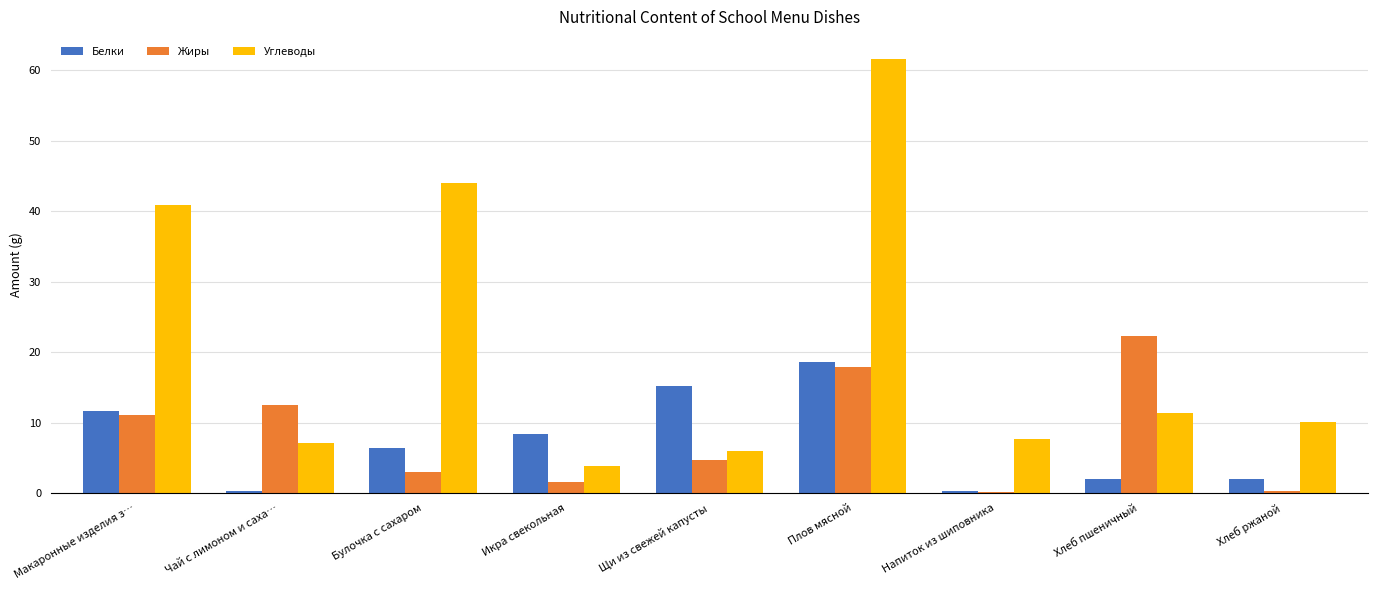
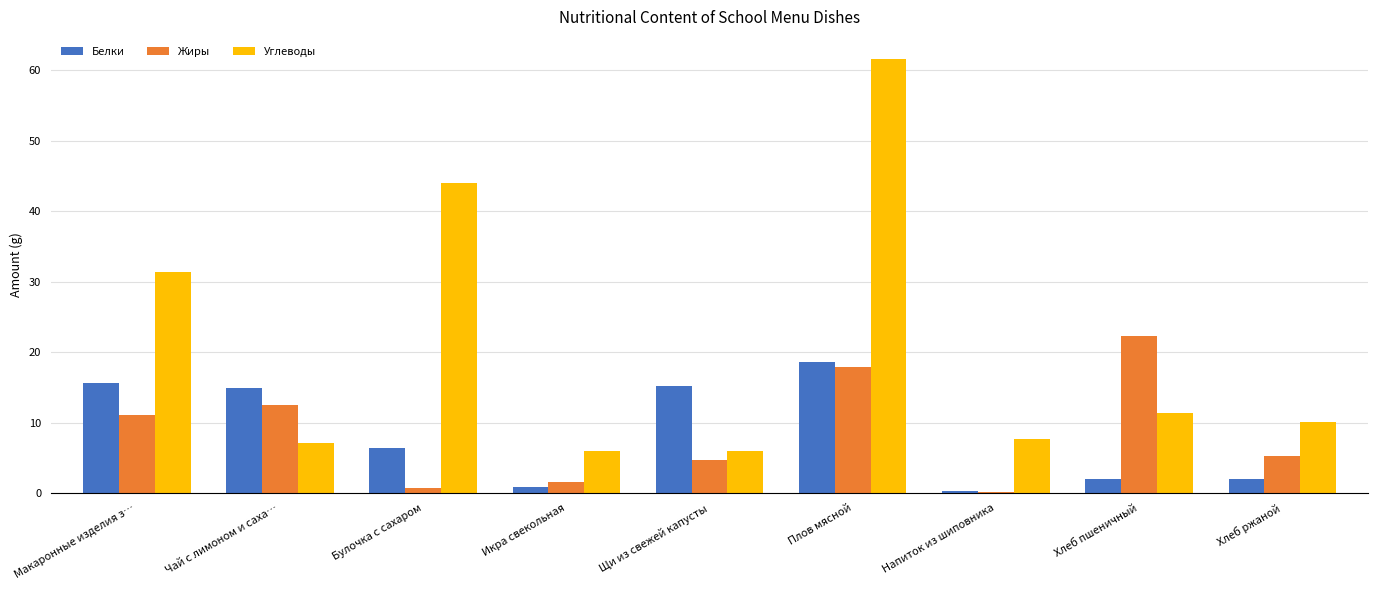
  {
    "Белки": {
-     "Макаронные изделия з…": 12,
-     "Чай с лимоном и саха…": 0,
+     "Макаронные изделия з…": 16,
+     "Чай с лимоном и саха…": 15,
      "Булочка с сахаром": 6,
-     "Икра свекольная": 8,
+     "Икра свекольная": 1,
      "Щи из свежей капусты": 15,
      "Плов мясной": 19,
      "Хлеб пшеничный": 2,
      "Хлеб ржаной": 2
    },
    "Жиры": {
      "Макаронные изделия з…": 11,
      "Чай с лимоном и саха…": 13,
-     "Булочка с сахаром": 3,
+     "Булочка с сахаром": 1,
      "Икра свекольная": 2,
      "Щи из свежей капусты": 5,
      "Плов мясной": 18,
      "Хлеб пшеничный": 22,
-     "Хлеб ржаной": 0
+     "Хлеб ржаной": 5
    },
    "Углеводы": {
-     "Макаронные изделия з…": 41,
+     "Макаронные изделия з…": 31,
      "Чай с лимоном и саха…": 7,
      "Булочка с сахаром": 44,
-     "Икра свекольная": 4,
+     "Икра свекольная": 6,
      "Щи из свежей капусты": 6,
      "Плов мясной": 62,
      "Напиток из шиповника": 8,
      "Хлеб пшеничный": 11,
      "Хлеб ржаной": 10
    }
  }
